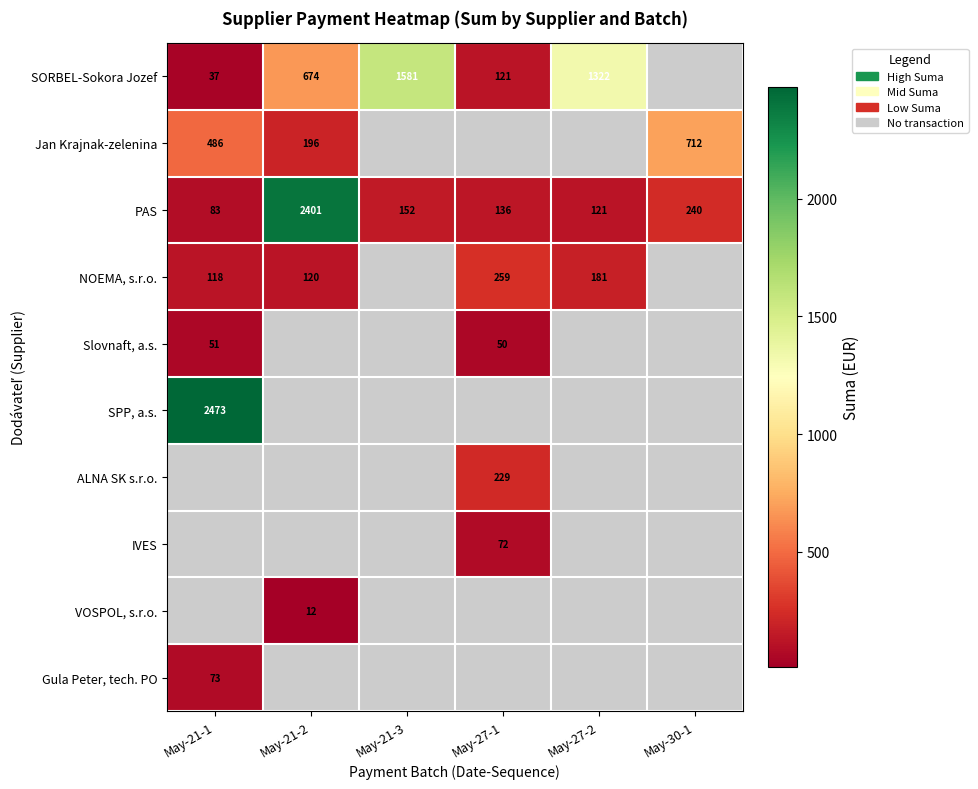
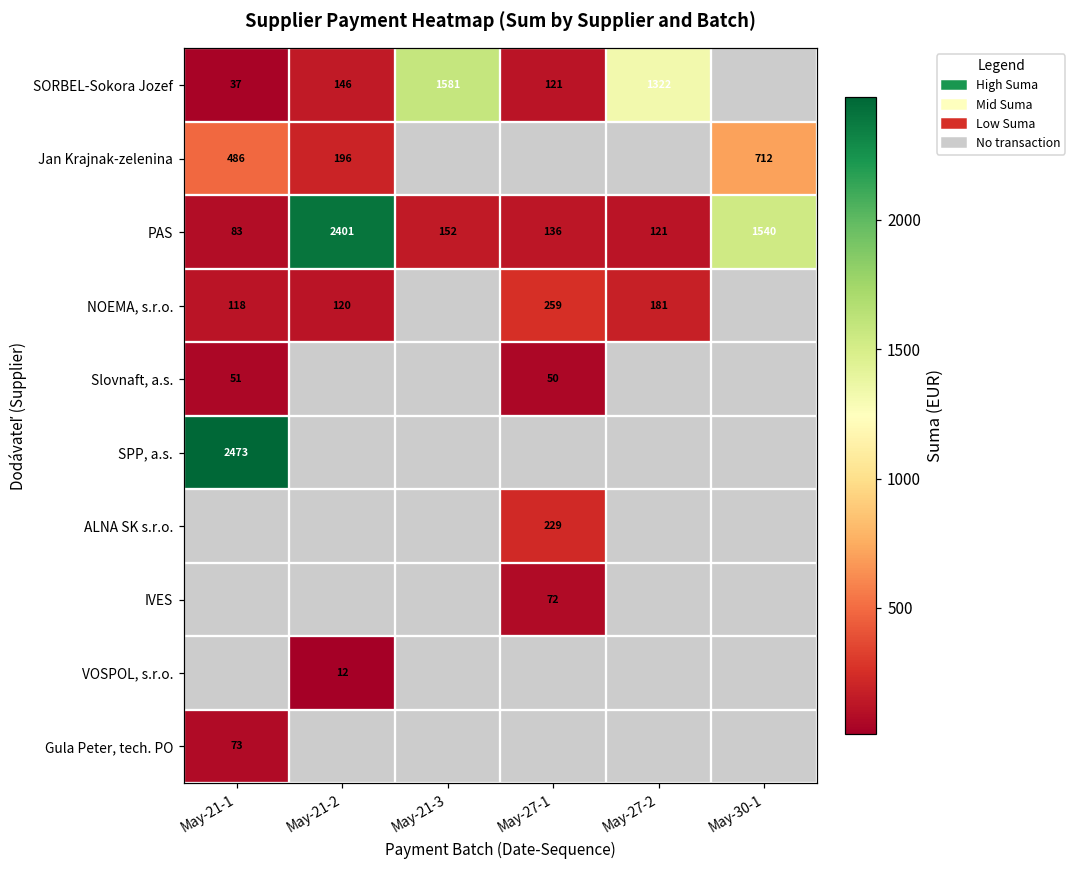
  {
    "SORBEL-Sokora Jozef": {
      "May-21-1": 37,
-     "May-21-2": 674,
+     "May-21-2": 146,
      "May-21-3": 1581,
      "May-27-1": 121,
      "May-27-2": 1322
    },
    "Jan Krajnak-zelenina": {
      "May-21-1": 486,
      "May-21-2": 196,
      "May-30-1": 712
    },
    "PAS": {
      "May-21-1": 83,
      "May-21-2": 2401,
      "May-21-3": 152,
      "May-27-1": 136,
      "May-27-2": 121,
-     "May-30-1": 240
+     "May-30-1": 1540
    },
    "NOEMA, s.r.o.": {
      "May-21-1": 118,
      "May-21-2": 120,
      "May-27-1": 259,
      "May-27-2": 181
    },
    "Slovnaft, a.s.": {
      "May-21-1": 51,
      "May-27-1": 50
    },
    "SPP, a.s.": {
      "May-21-1": 2473
    },
    "ALNA SK s.r.o.": {
      "May-27-1": 229
    },
    "IVES": {
      "May-27-1": 72
    },
    "VOSPOL, s.r.o.": {
      "May-21-2": 12
    },
    "Gula Peter, tech. PO": {
      "May-21-1": 73
    }
  }
